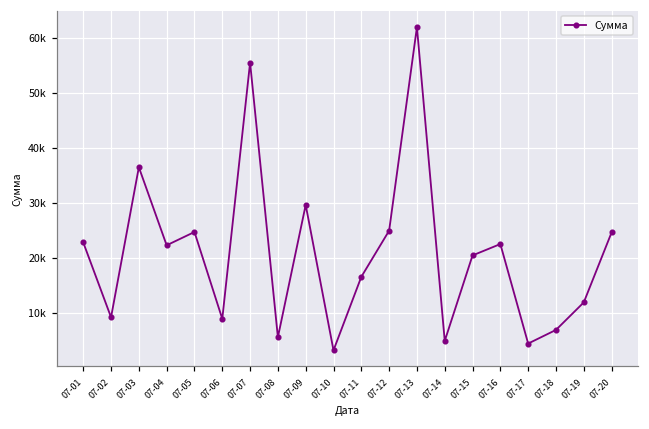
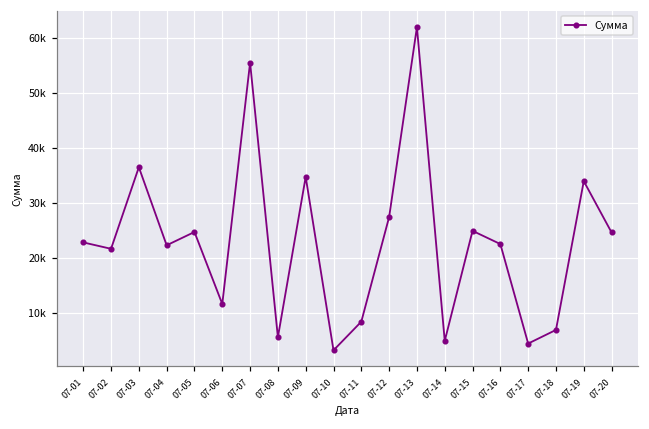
  {
    "07-01": 23000,
-   "07-02": 9000,
+   "07-02": 22000,
    "07-03": 37000,
    "07-04": 22000,
    "07-05": 25000,
-   "07-06": 9000,
+   "07-06": 12000,
    "07-07": 56000,
    "07-08": 6000,
-   "07-09": 30000,
+   "07-09": 35000,
    "07-10": 3000,
-   "07-11": 17000,
-   "07-12": 25000,
+   "07-11": 9000,
+   "07-12": 28000,
    "07-13": 62000,
    "07-14": 5000,
-   "07-15": 21000,
+   "07-15": 25000,
    "07-16": 23000,
    "07-17": 5000,
    "07-18": 7000,
-   "07-19": 12000,
+   "07-19": 34000,
    "07-20": 25000
  }
